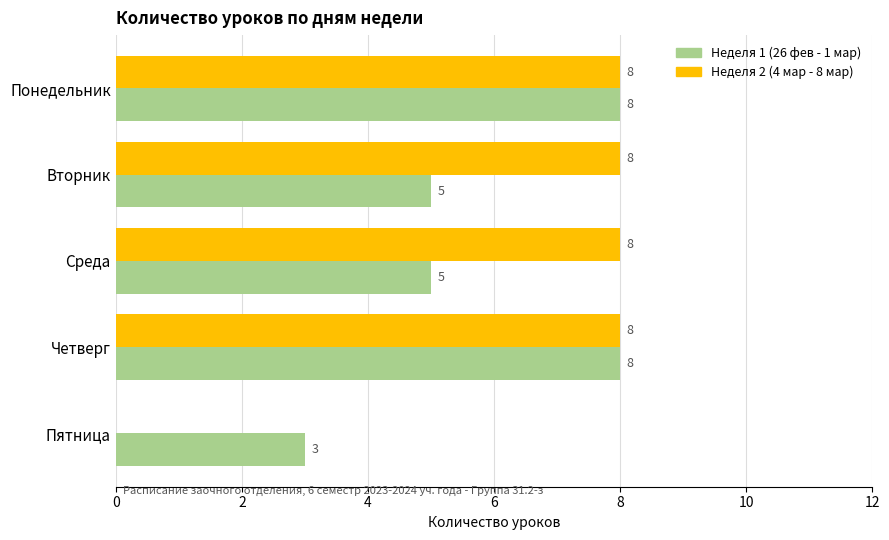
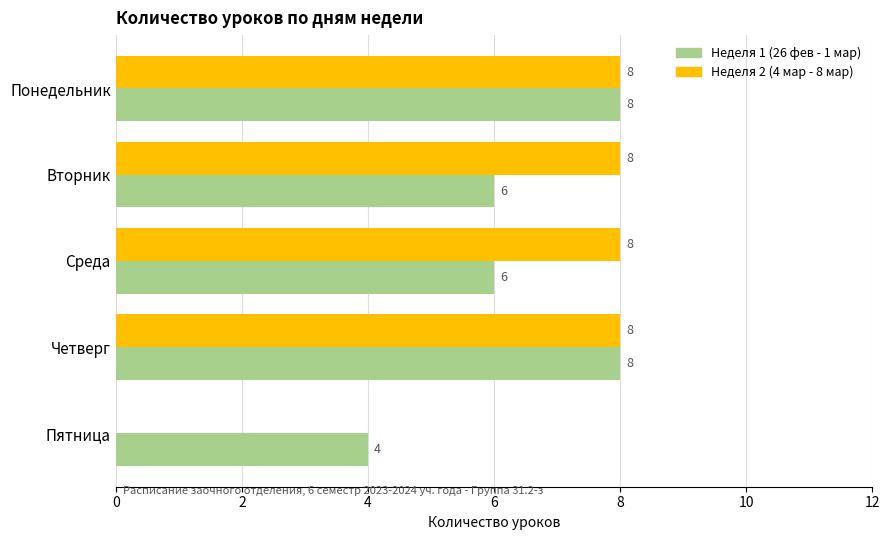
  {
    "Неделя 1 (26 фев - 1 мар)": {
      "Понедельник": 8,
-     "Вторник": 5,
-     "Среда": 5,
+     "Вторник": 6,
+     "Среда": 6,
      "Четверг": 8,
-     "Пятница": 3
+     "Пятница": 4
    },
    "Неделя 2 (4 мар - 8 мар)": {
      "Понедельник": 8,
      "Вторник": 8,
      "Среда": 8,
      "Четверг": 8
    }
  }
